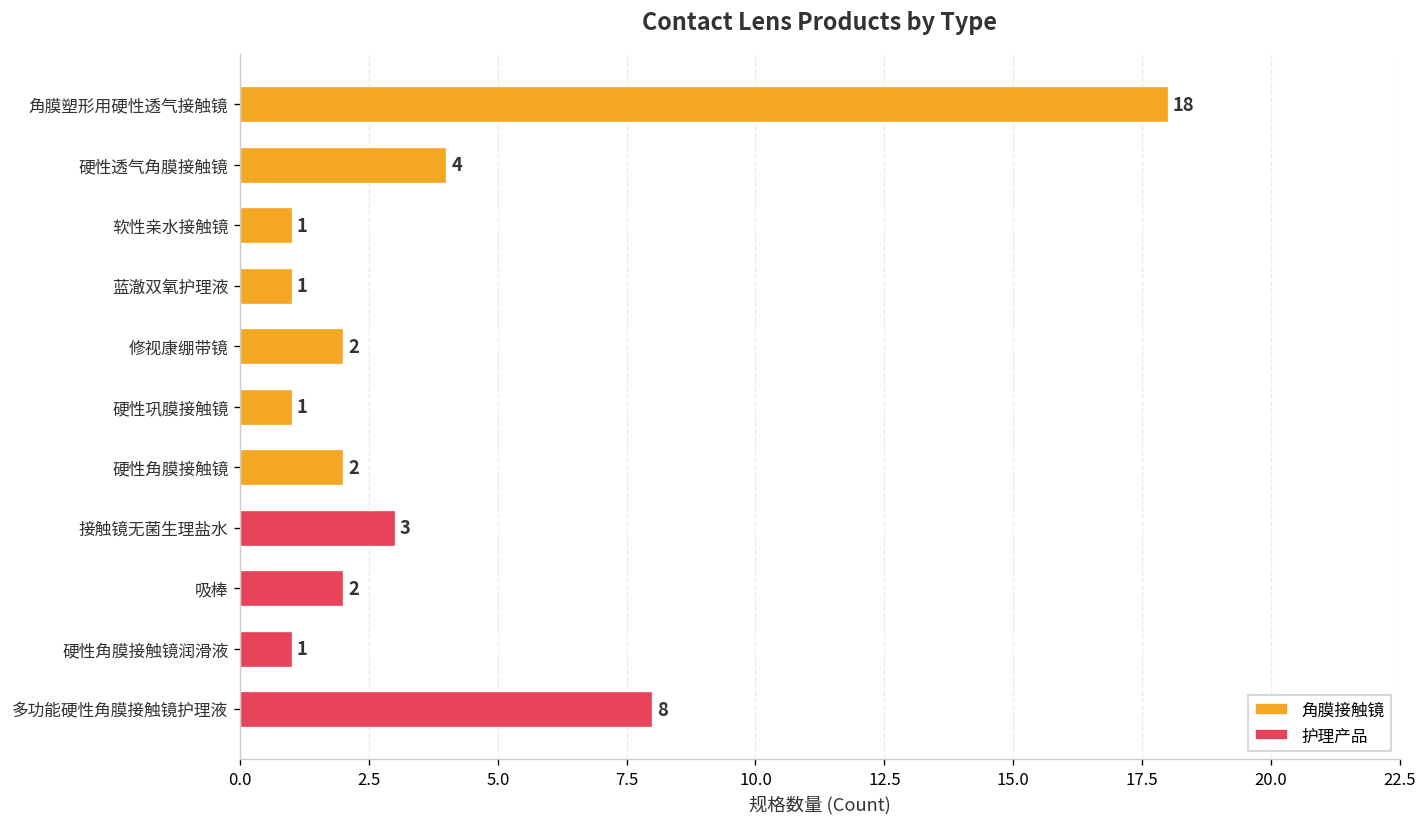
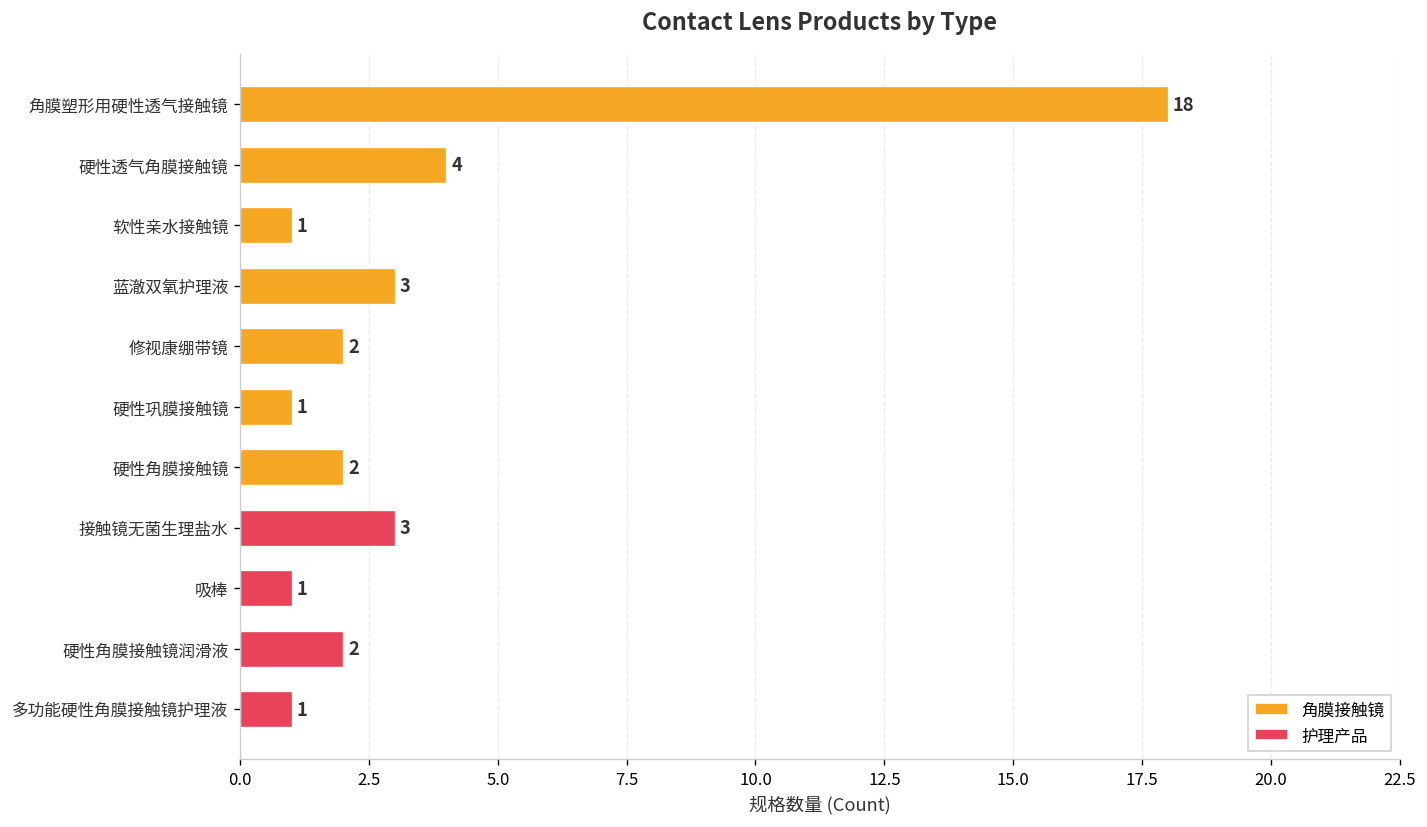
  {
    "角膜塑形用硬性透气接触镜": 18,
    "硬性透气角膜接触镜": 4,
    "软性亲水接触镜": 1,
-   "蓝澈双氧护理液": 1,
+   "蓝澈双氧护理液": 3,
    "修视康绷带镜": 2,
    "硬性巩膜接触镜": 1,
    "硬性角膜接触镜": 2,
    "接触镜无菌生理盐水": 3,
-   "吸棒": 2,
-   "硬性角膜接触镜润滑液": 1,
-   "多功能硬性角膜接触镜护理液": 8
+   "吸棒": 1,
+   "硬性角膜接触镜润滑液": 2,
+   "多功能硬性角膜接触镜护理液": 1
  }
